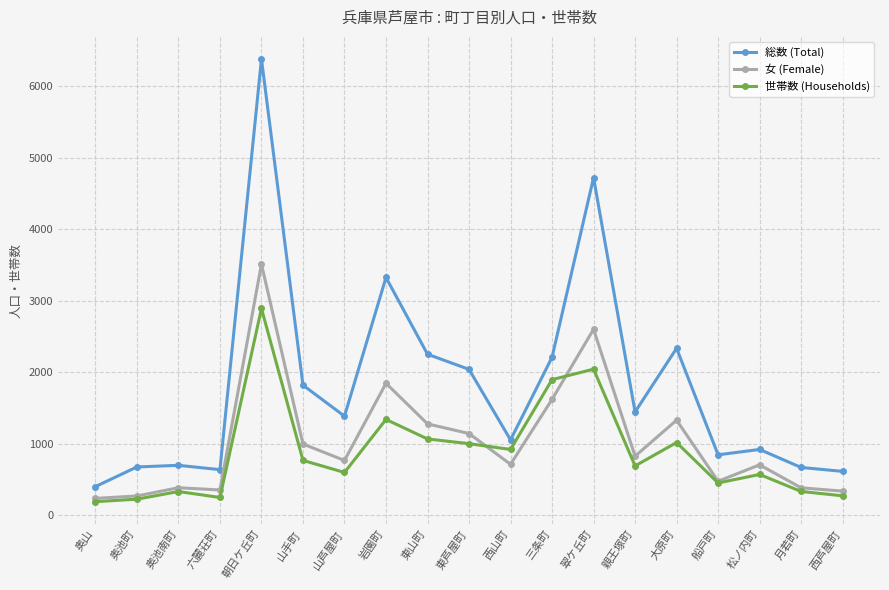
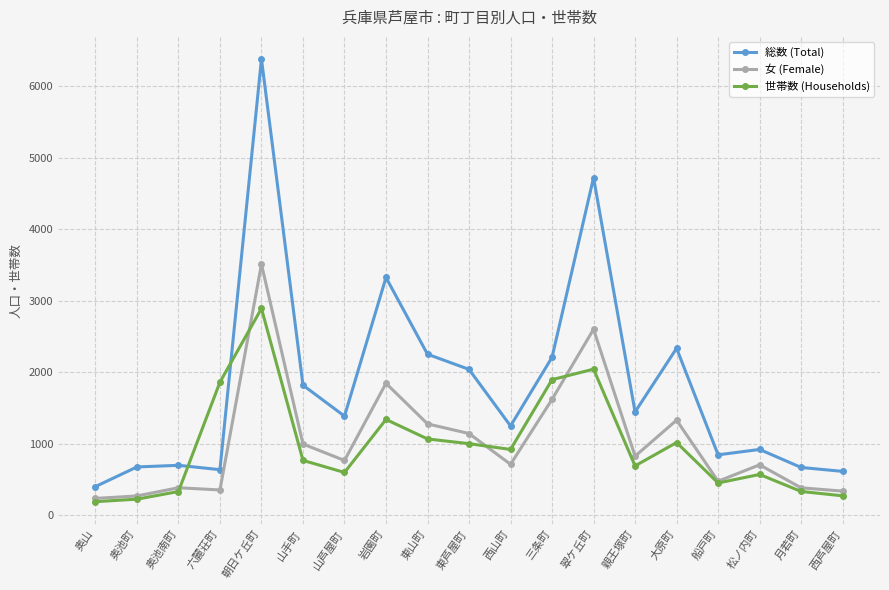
  {
    "総数 (Total)": {
      "奥山": 400,
      "奥池町": 700,
      "奥池南町": 700,
      "六麓荘町": 600,
      "朝日ケ丘町": 6400,
      "山手町": 1800,
      "山芦屋町": 1400,
      "岩園町": 3300,
      "東山町": 2300,
      "東芦屋町": 2000,
-     "西山町": 1100,
+     "西山町": 1200,
      "三条町": 2200,
      "翠ケ丘町": 4700,
      "親王塚町": 1400,
      "大原町": 2300,
      "船戸町": 800,
      "松ノ内町": 900,
      "月若町": 700,
      "西芦屋町": 600
    },
    "女 (Female)": {
      "奥山": 200,
      "奥池町": 300,
      "奥池南町": 400,
      "六麓荘町": 400,
      "朝日ケ丘町": 3500,
      "山手町": 1000,
      "山芦屋町": 800,
      "岩園町": 1800,
      "東山町": 1300,
      "東芦屋町": 1100,
      "西山町": 700,
      "三条町": 1600,
      "翠ケ丘町": 2600,
      "親王塚町": 800,
      "大原町": 1300,
      "松ノ内町": 700,
      "月若町": 400,
      "西芦屋町": 300
    },
    "世帯数 (Households)": {
      "奥山": 200,
      "奥池町": 200,
      "奥池南町": 300,
-     "六麓荘町": 200,
+     "六麓荘町": 1900,
      "朝日ケ丘町": 2900,
      "山手町": 800,
      "山芦屋町": 600,
      "岩園町": 1300,
      "東山町": 1100,
      "東芦屋町": 1000,
      "西山町": 900,
      "三条町": 1900,
      "翠ケ丘町": 2000,
      "親王塚町": 700,
      "大原町": 1000,
      "松ノ内町": 600,
      "月若町": 300,
      "西芦屋町": 300
    }
  }
